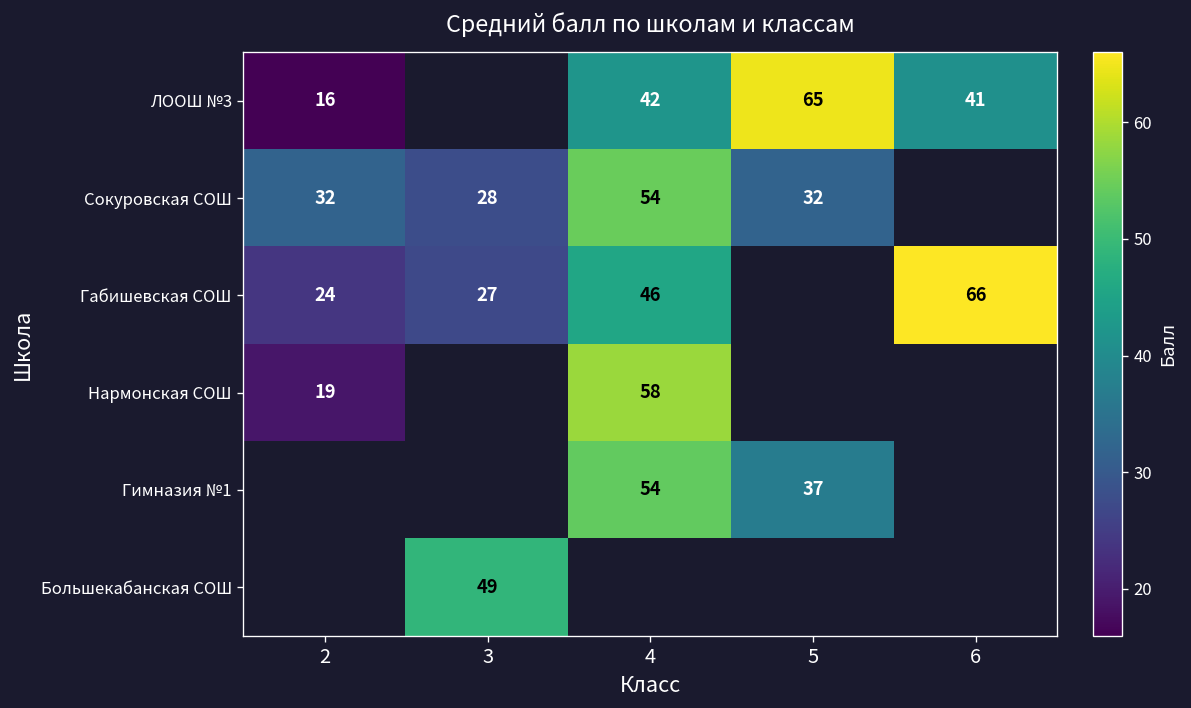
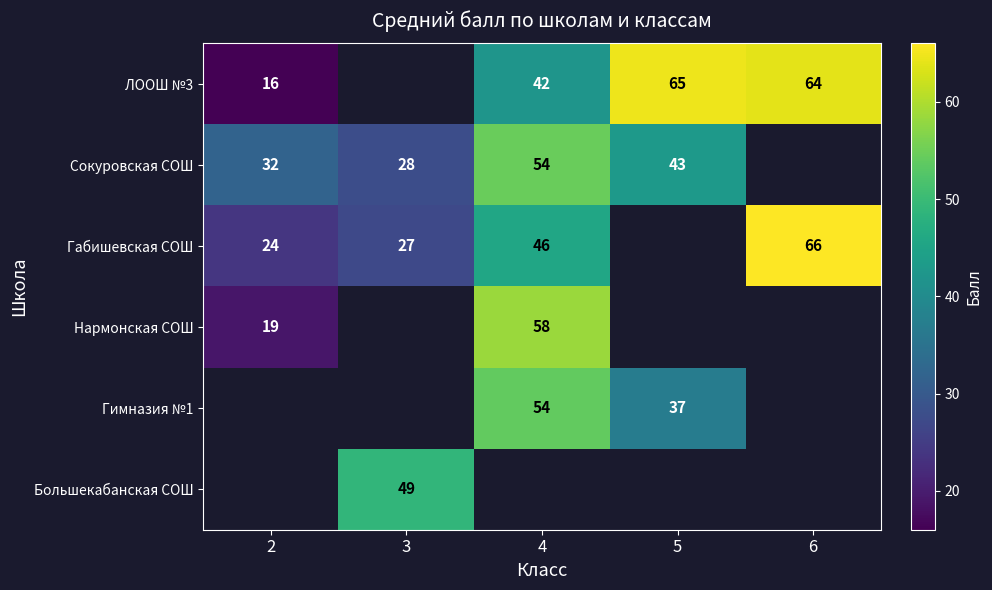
  {
    "ЛООШ №3": {
      "2": 16,
      "4": 42,
      "5": 65,
-     "6": 41
+     "6": 64
    },
    "Сокуровская СОШ": {
      "2": 32,
      "3": 28,
      "4": 54,
-     "5": 32
+     "5": 43
    },
    "Габишевская СОШ": {
      "2": 24,
      "3": 27,
      "4": 46,
      "6": 66
    },
    "Нармонская СОШ": {
      "2": 19,
      "4": 58
    },
    "Гимназия №1": {
      "4": 54,
      "5": 37
    },
    "Большекабанская СОШ": {
      "3": 49
    }
  }
